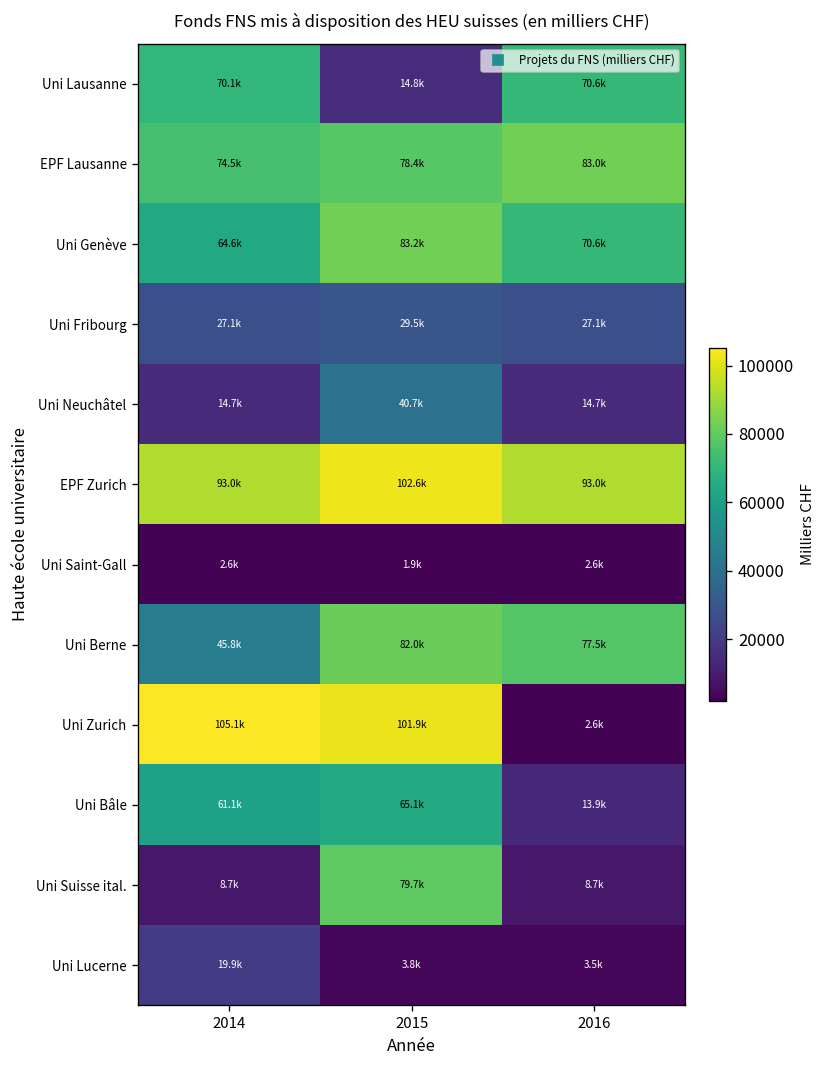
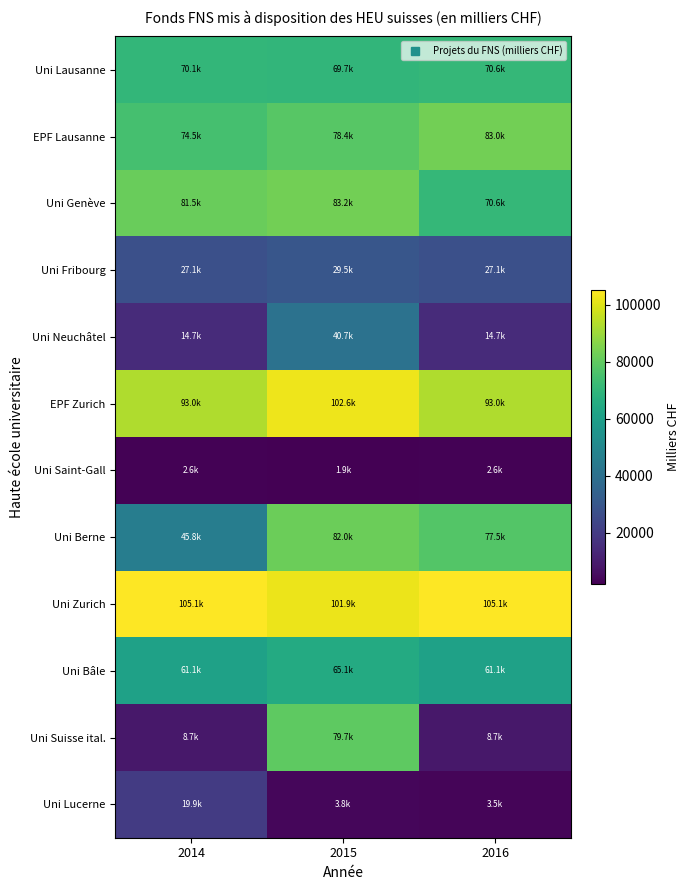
  {
    "Uni Lausanne": {
      "2014": "70.1k",
-     "2015": "14.8k",
+     "2015": "69.7k",
      "2016": "70.6k"
    },
    "EPF Lausanne": {
      "2014": "74.5k",
      "2015": "78.4k",
      "2016": "83.0k"
    },
    "Uni Genève": {
-     "2014": "64.6k",
+     "2014": "81.5k",
      "2015": "83.2k",
      "2016": "70.6k"
    },
    "Uni Fribourg": {
      "2014": "27.1k",
      "2015": "29.5k",
      "2016": "27.1k"
    },
    "Uni Neuchâtel": {
      "2014": "14.7k",
      "2015": "40.7k",
      "2016": "14.7k"
    },
    "EPF Zurich": {
      "2014": "93.0k",
      "2015": "102.6k",
      "2016": "93.0k"
    },
    "Uni Saint-Gall": {
      "2014": "2.6k",
      "2015": "1.9k",
      "2016": "2.6k"
    },
    "Uni Berne": {
      "2014": "45.8k",
      "2015": "82.0k",
      "2016": "77.5k"
    },
    "Uni Zurich": {
      "2014": "105.1k",
      "2015": "101.9k",
-     "2016": "2.6k"
+     "2016": "105.1k"
    },
    "Uni Bâle": {
      "2014": "61.1k",
      "2015": "65.1k",
-     "2016": "13.9k"
+     "2016": "61.1k"
    },
    "Uni Suisse ital.": {
      "2014": "8.7k",
      "2015": "79.7k",
      "2016": "8.7k"
    },
    "Uni Lucerne": {
      "2014": "19.9k",
      "2015": "3.8k",
      "2016": "3.5k"
    }
  }
